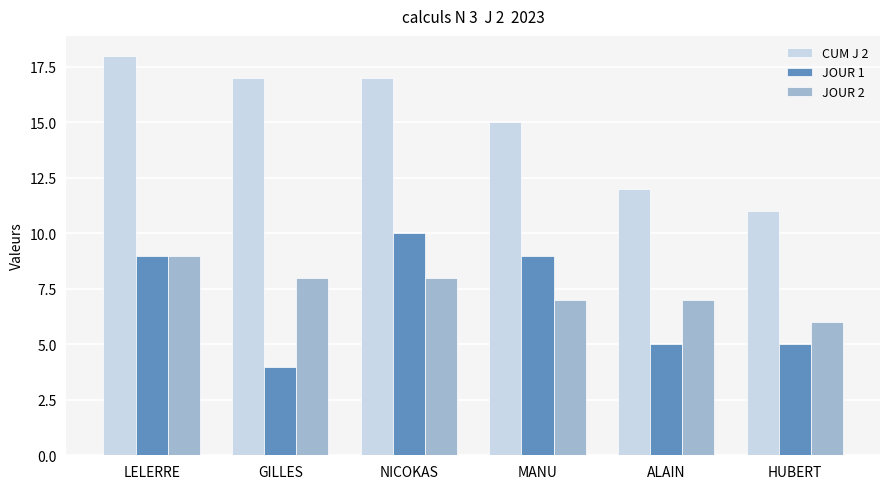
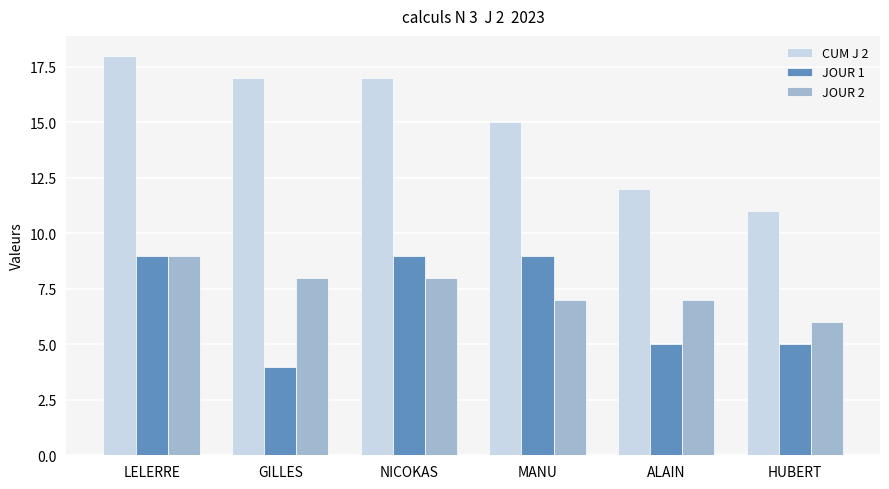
  {
    "JOUR 1": {
      "LELERRE": 9,
      "GILLES": 4,
-     "NICOKAS": 10,
+     "NICOKAS": 9,
      "MANU": 9,
      "ALAIN": 5,
      "HUBERT": 5
    }
  }
